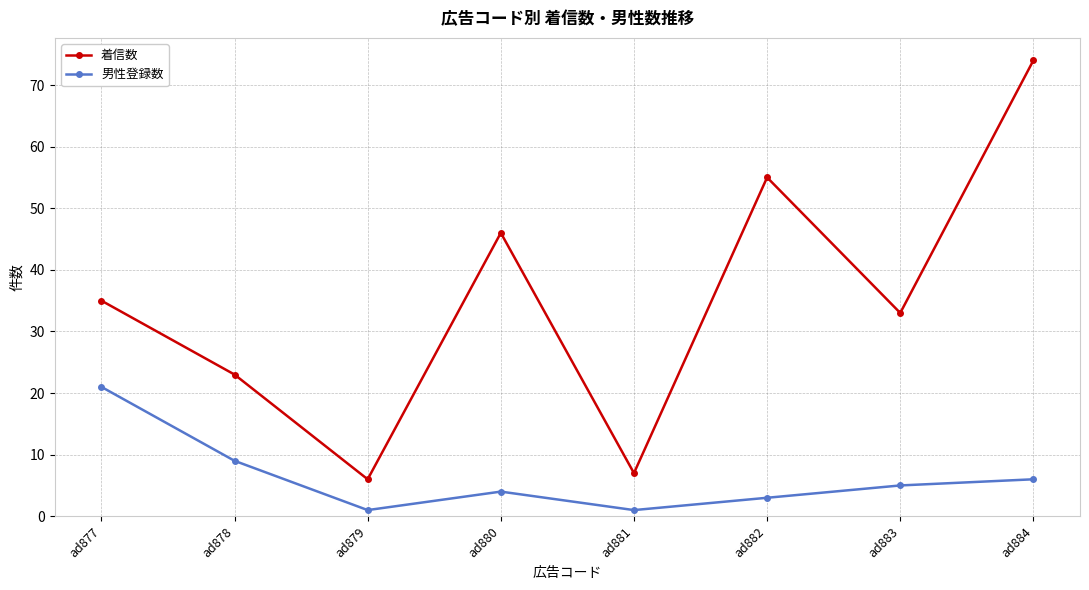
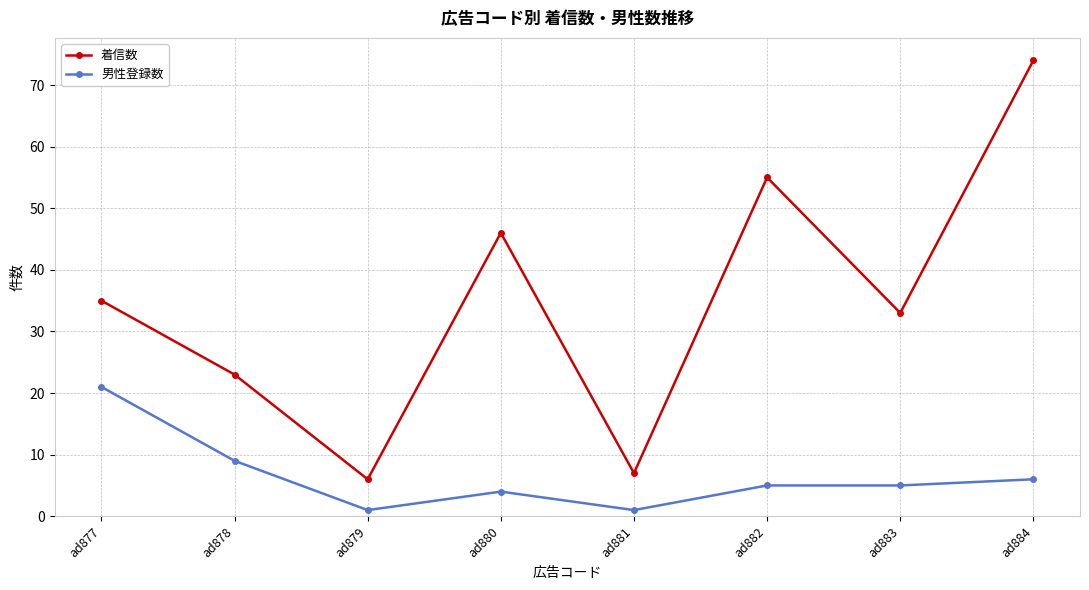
  {
    "着信数": {
      "ad877": 35,
      "ad878": 23,
      "ad879": 6,
      "ad880": 46,
      "ad881": 7,
      "ad882": 55,
      "ad883": 33,
      "ad884": 74
    },
    "男性登録数": {
      "ad877": 21,
      "ad878": 9,
      "ad879": 1,
      "ad880": 4,
      "ad881": 1,
-     "ad882": 3,
+     "ad882": 5,
      "ad883": 5,
      "ad884": 6
    }
  }
